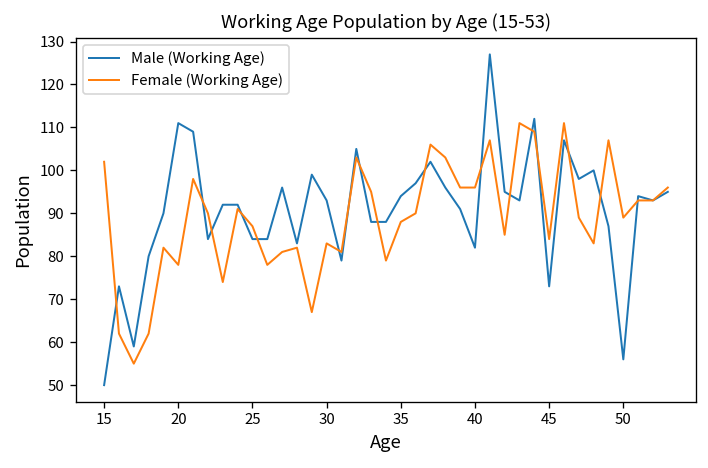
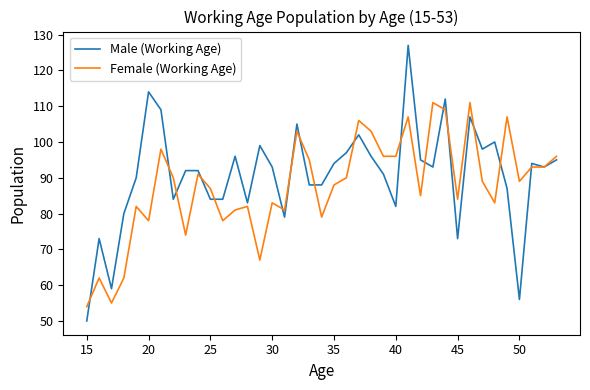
  {
    "Male (Working Age)": {
      "15": 50,
-     "20": 111,
+     "20": 114,
      "25": 84,
      "30": 93,
      "35": 94,
      "40": 82,
      "45": 73,
      "50": 56
    },
    "Female (Working Age)": {
-     "15": 102,
+     "15": 54,
      "20": 78,
      "25": 87,
      "30": 83,
      "35": 88,
      "40": 96,
      "45": 84,
      "50": 89
    }
  }
